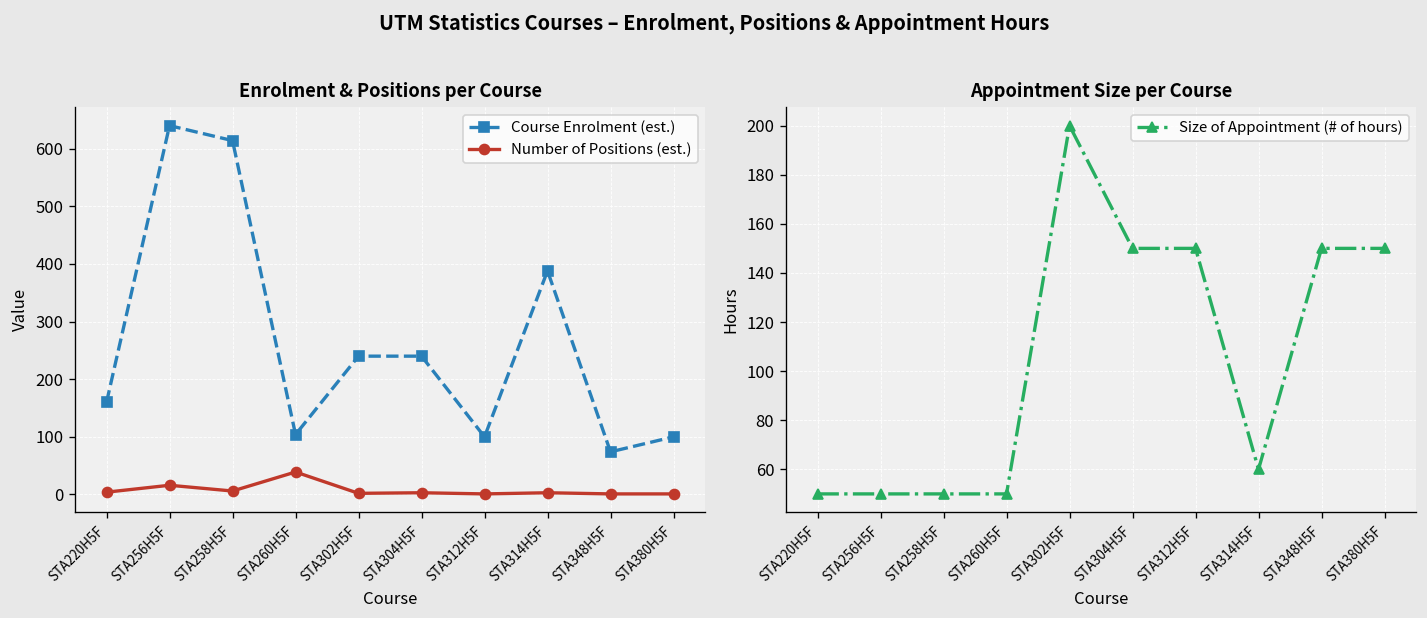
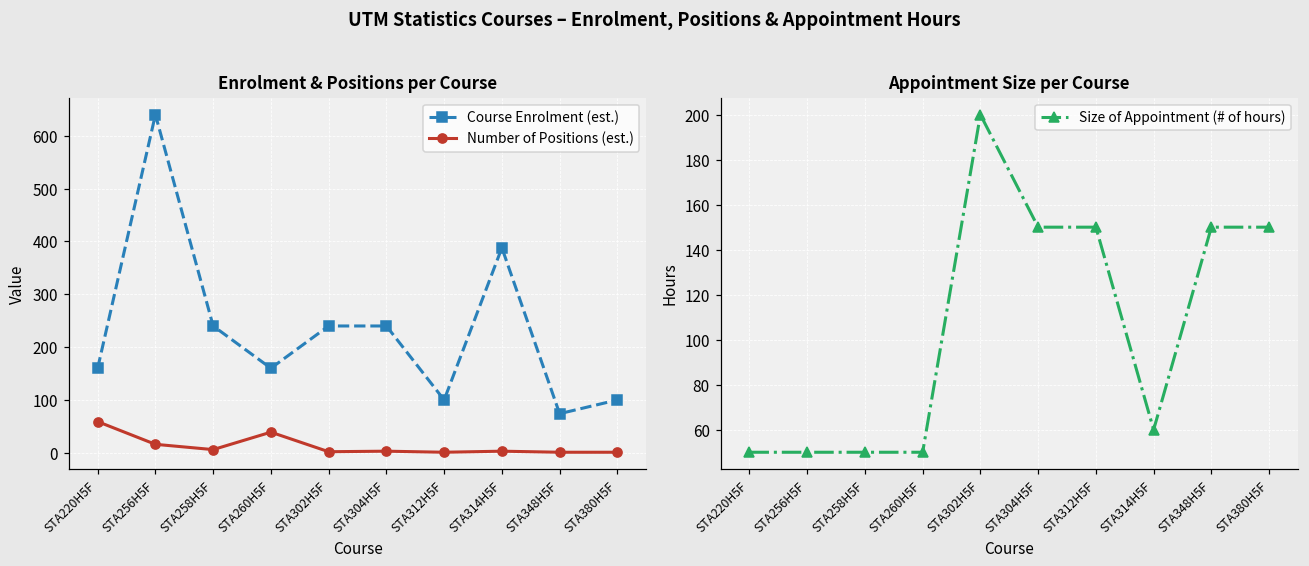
  {
    "Enrolment & Positions per Course": {
      "Course Enrolment (est.)": {
        "STA220H5F": 160,
        "STA256H5F": 640,
-       "STA258H5F": 610,
-       "STA260H5F": 100,
+       "STA258H5F": 240,
+       "STA260H5F": 160,
        "STA302H5F": 240,
        "STA304H5F": 240,
        "STA312H5F": 100,
        "STA314H5F": 390,
        "STA348H5F": 70,
        "STA380H5F": 100
      },
      "Number of Positions (est.)": {
-       "STA220H5F": 0,
+       "STA220H5F": 60,
        "STA256H5F": 20,
        "STA258H5F": 10,
        "STA260H5F": 40,
        "STA302H5F": 0,
        "STA304H5F": 0,
        "STA312H5F": 0,
        "STA314H5F": 0,
        "STA348H5F": 0,
        "STA380H5F": 0
      }
    },
    "Appointment Size per Course": {
      "STA220H5F": 50,
      "STA256H5F": 50,
      "STA258H5F": 50,
      "STA260H5F": 50,
      "STA302H5F": 200,
      "STA304H5F": 150,
      "STA312H5F": 150,
      "STA314H5F": 60,
      "STA348H5F": 150,
      "STA380H5F": 150
    }
  }
